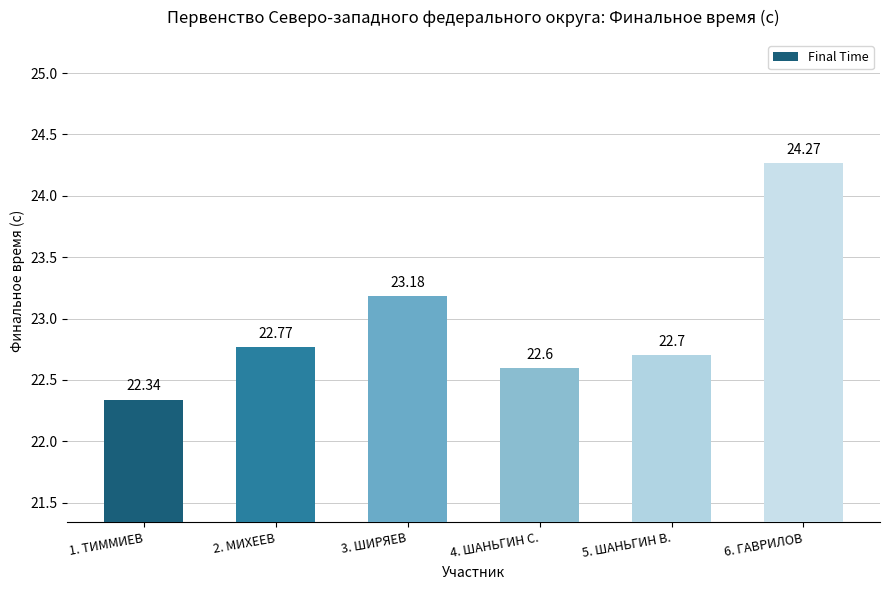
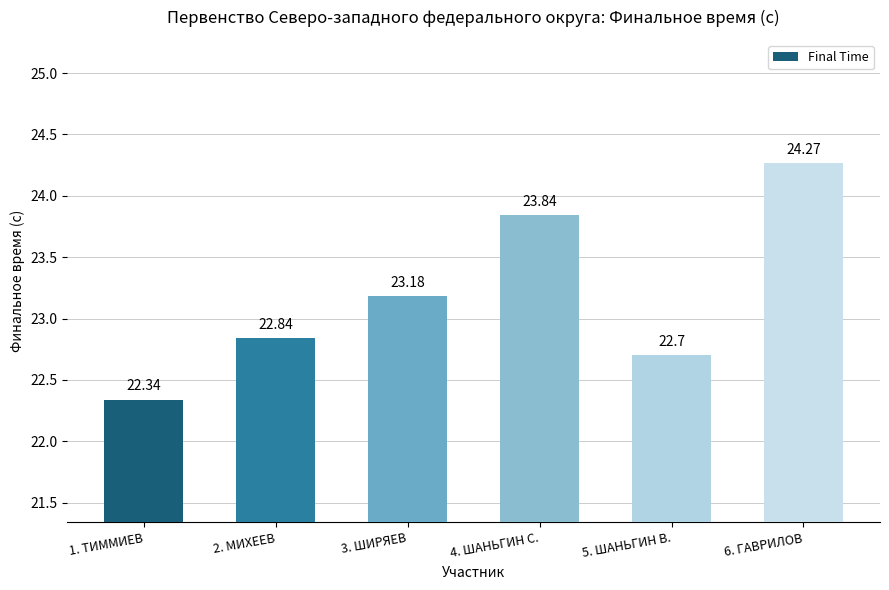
  {
    "1. ТИММИЕВ": 22.34,
-   "2. МИХЕЕВ": 22.77,
+   "2. МИХЕЕВ": 22.84,
    "3. ШИРЯЕВ": 23.18,
-   "4. ШАНЬГИН С.": 22.6,
+   "4. ШАНЬГИН С.": 23.84,
    "5. ШАНЬГИН В.": 22.7,
    "6. ГАВРИЛОВ": 24.27
  }
